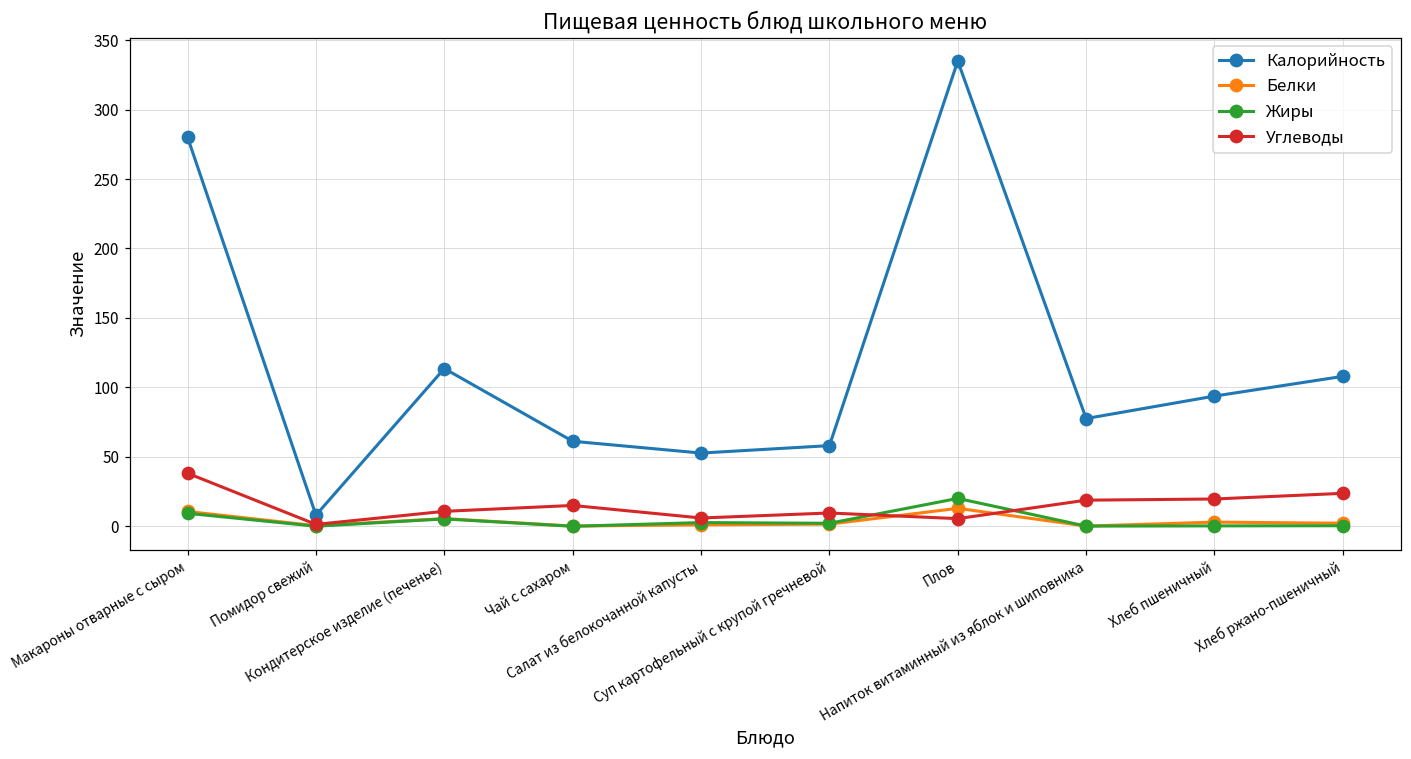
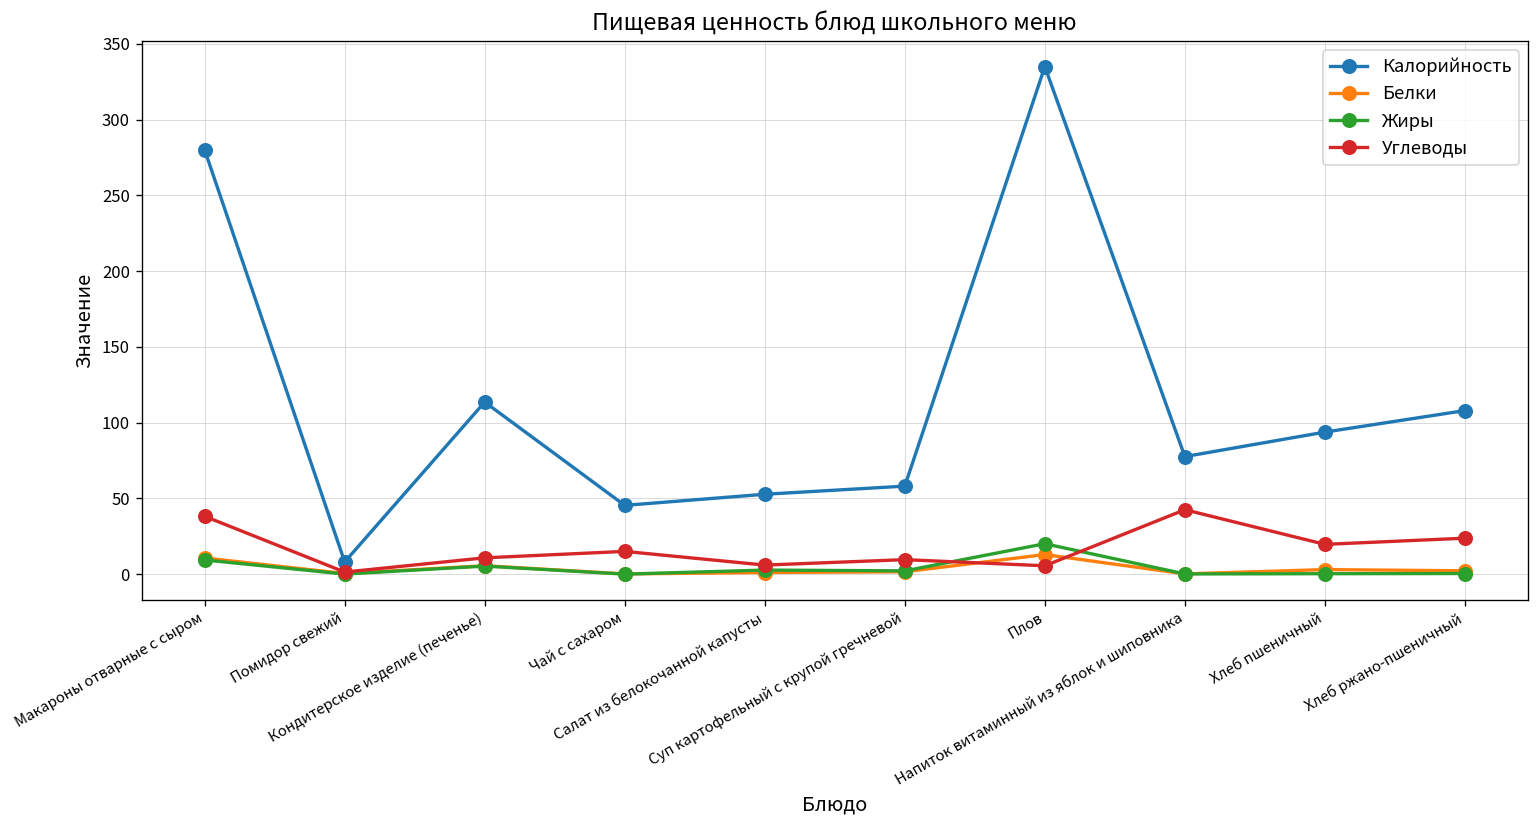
  {
    "Калорийность": {
      "Макароны отварные с сыром": 280,
      "Помидор свежий": 8,
      "Кондитерское изделие (печенье)": 114,
-     "Чай с сахаром": 61,
+     "Чай с сахаром": 45,
      "Салат из белокочанной капусты": 53,
      "Суп картофельный с крупой гречневой": 58,
      "Плов": 335,
      "Напиток витаминный из яблок и шиповника": 78,
      "Хлеб пшеничный": 94,
      "Хлеб ржано-пшеничный": 108
    },
    "Белки": {
      "Плов": 13,
      "Хлеб пшеничный": 3
    },
    "Жиры": {
      "Плов": 20,
      "Хлеб пшеничный": 0
    },
    "Углеводы": {
      "Макароны отварные с сыром": 38,
      "Кондитерское изделие (печенье)": 11,
      "Чай с сахаром": 15,
      "Салат из белокочанной капусты": 6,
      "Суп картофельный с крупой гречневой": 10,
      "Плов": 6,
-     "Напиток витаминный из яблок и шиповника": 19,
+     "Напиток витаминный из яблок и шиповника": 43,
      "Хлеб пшеничный": 20,
      "Хлеб ржано-пшеничный": 24
    }
  }
